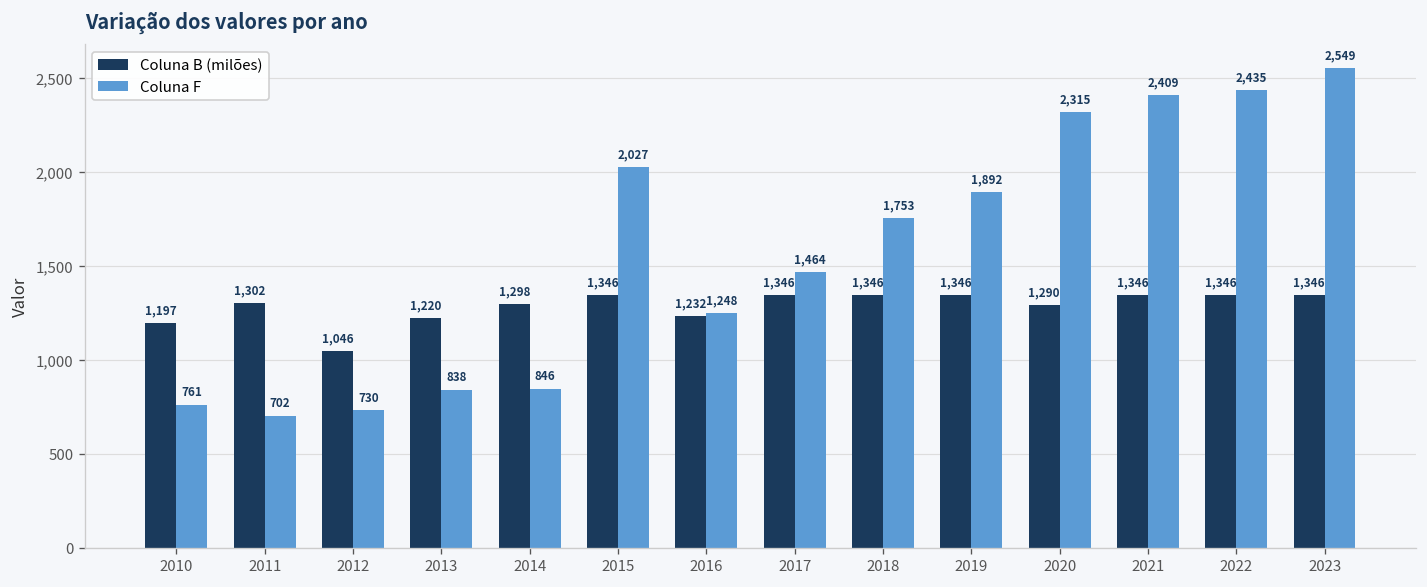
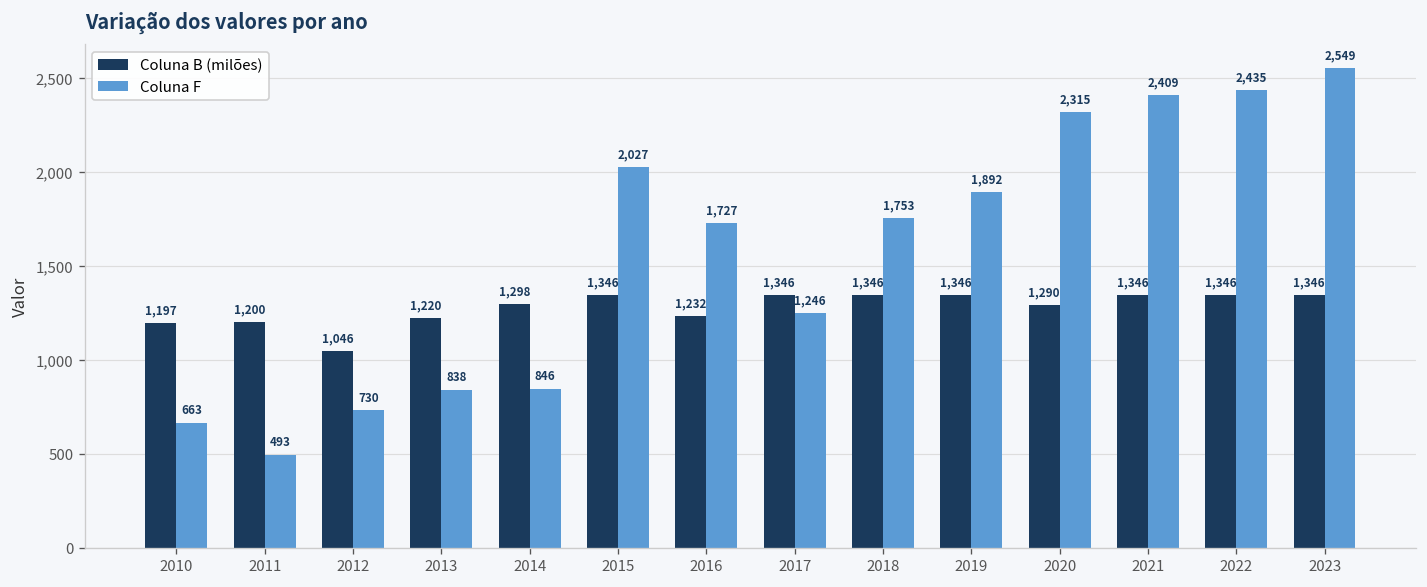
  {
    "Coluna B (milões)": {
      "2010": "1,197",
-     "2011": "1,302",
+     "2011": "1,200",
      "2012": "1,046",
      "2013": "1,220",
      "2014": "1,298",
      "2015": "1,346",
      "2016": "1,232",
      "2017": "1,346",
      "2018": "1,346",
      "2019": "1,346",
      "2020": "1,290",
      "2021": "1,346",
      "2022": "1,346",
      "2023": "1,346"
    },
    "Coluna F": {
-     "2010": "761",
-     "2011": "702",
+     "2010": "663",
+     "2011": "493",
      "2012": "730",
      "2013": "838",
      "2014": "846",
      "2015": "2,027",
-     "2016": "1,248",
-     "2017": "1,464",
+     "2016": "1,727",
+     "2017": "1,246",
      "2018": "1,753",
      "2019": "1,892",
      "2020": "2,315",
      "2021": "2,409",
      "2022": "2,435",
      "2023": "2,549"
    }
  }
